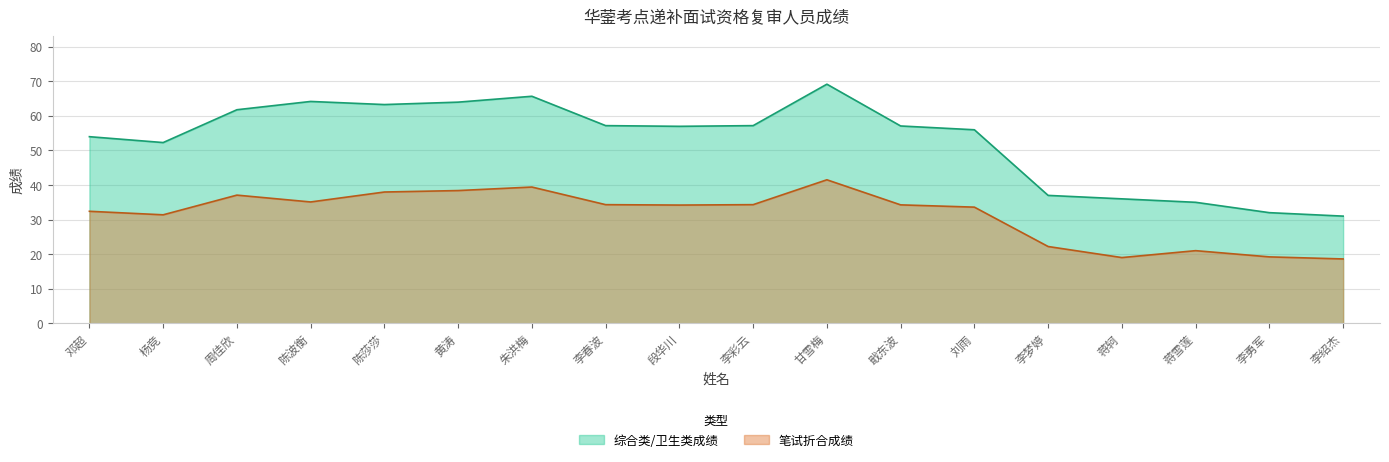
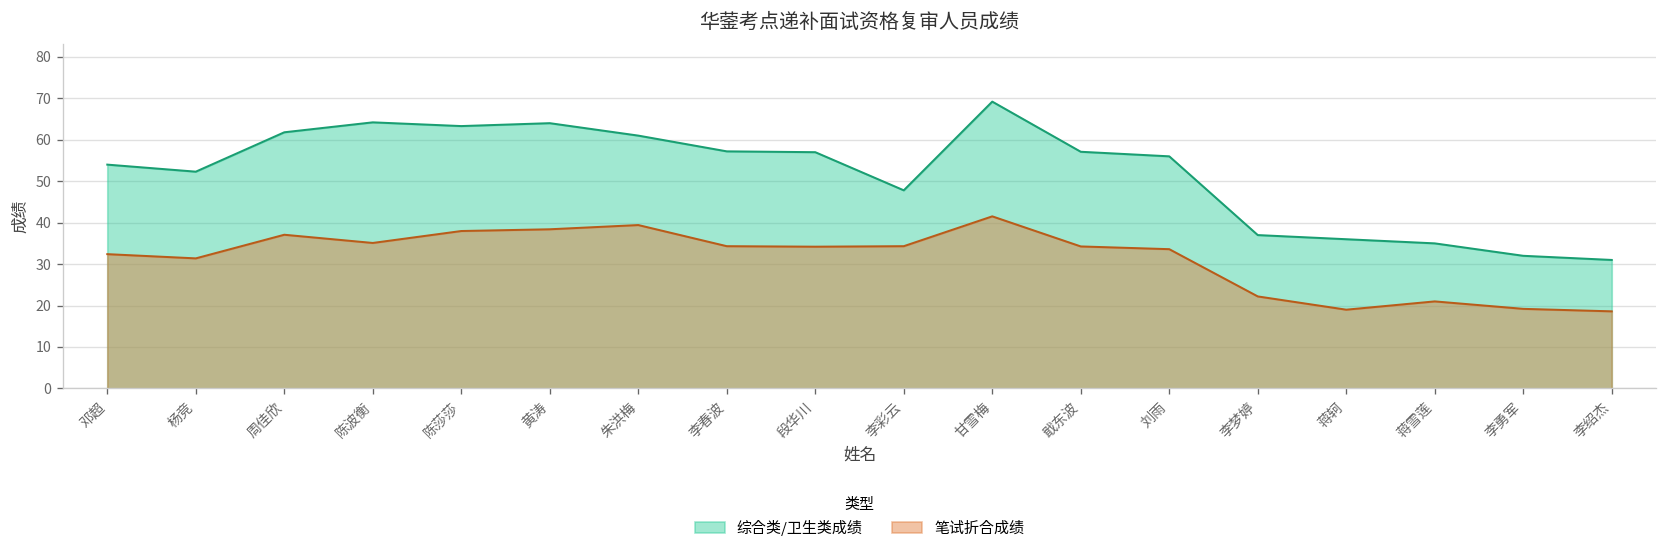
  {
    "综合类/卫生类成绩": {
      "邓超": 54,
      "杨竞": 52,
      "周佳欣": 62,
      "陈波衡": 64,
      "陈莎莎": 63,
      "黄涛": 64,
-     "朱洪梅": 66,
+     "朱洪梅": 61,
      "李春波": 57,
      "段华川": 57,
-     "李彩云": 57,
+     "李彩云": 48,
      "甘雪梅": 69,
      "戢东波": 57,
      "刘雨": 56,
      "李梦婷": 37,
      "蒋轲": 36,
      "蒋雪莲": 35,
      "李勇军": 32,
      "李绍杰": 31
    },
    "笔试折合成绩": {
      "邓超": 32,
      "杨竞": 31,
      "周佳欣": 37,
      "陈波衡": 35,
      "陈莎莎": 38,
      "黄涛": 38,
      "朱洪梅": 39,
      "李春波": 34,
      "段华川": 34,
      "李彩云": 34,
      "甘雪梅": 42,
      "戢东波": 34,
      "刘雨": 34,
      "李梦婷": 22,
      "蒋轲": 19,
      "蒋雪莲": 21,
      "李勇军": 19,
      "李绍杰": 19
    }
  }
